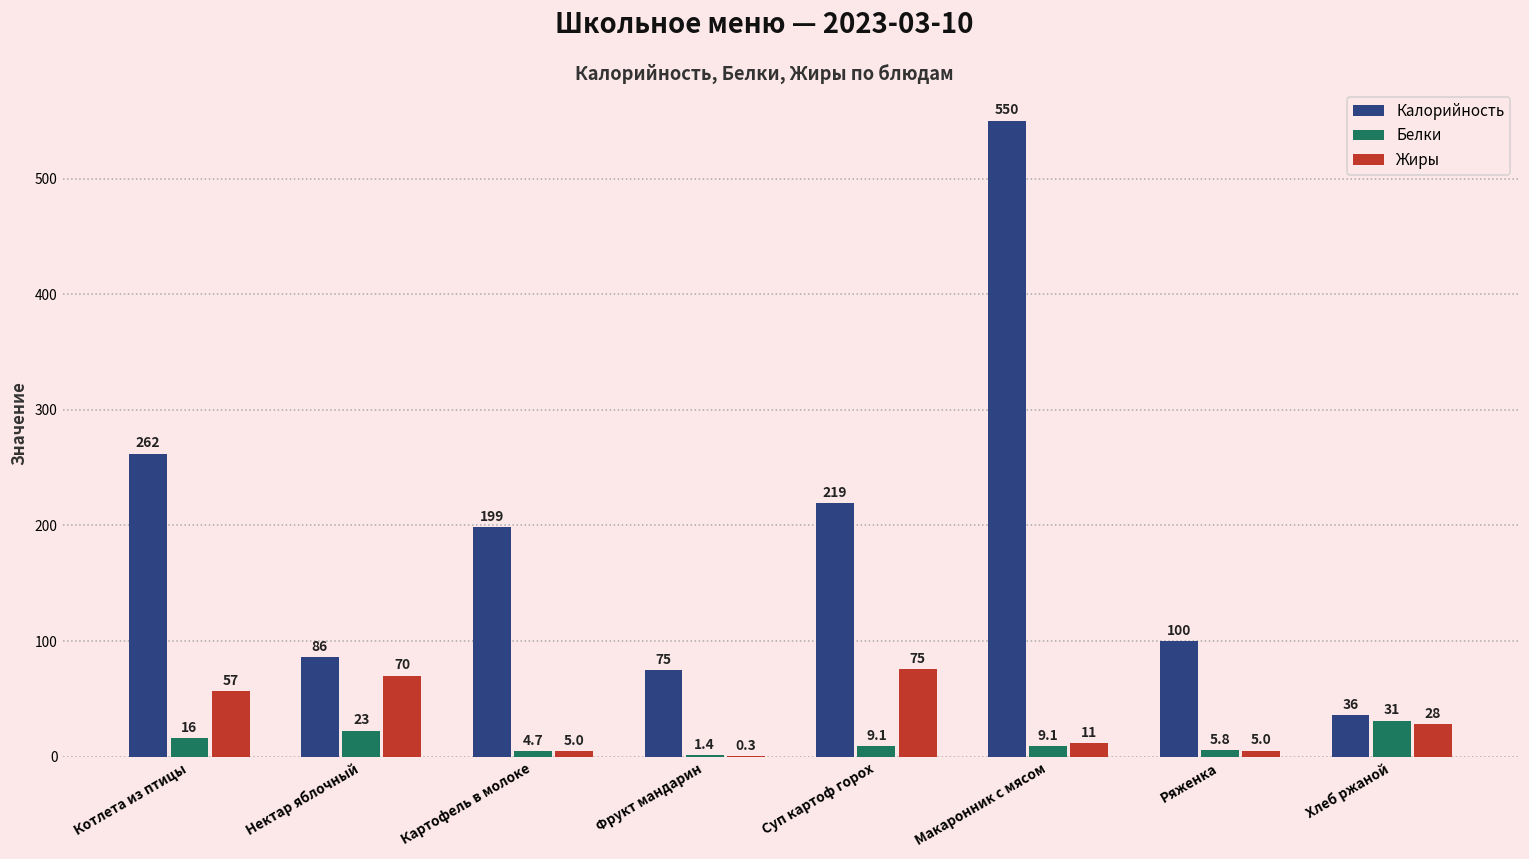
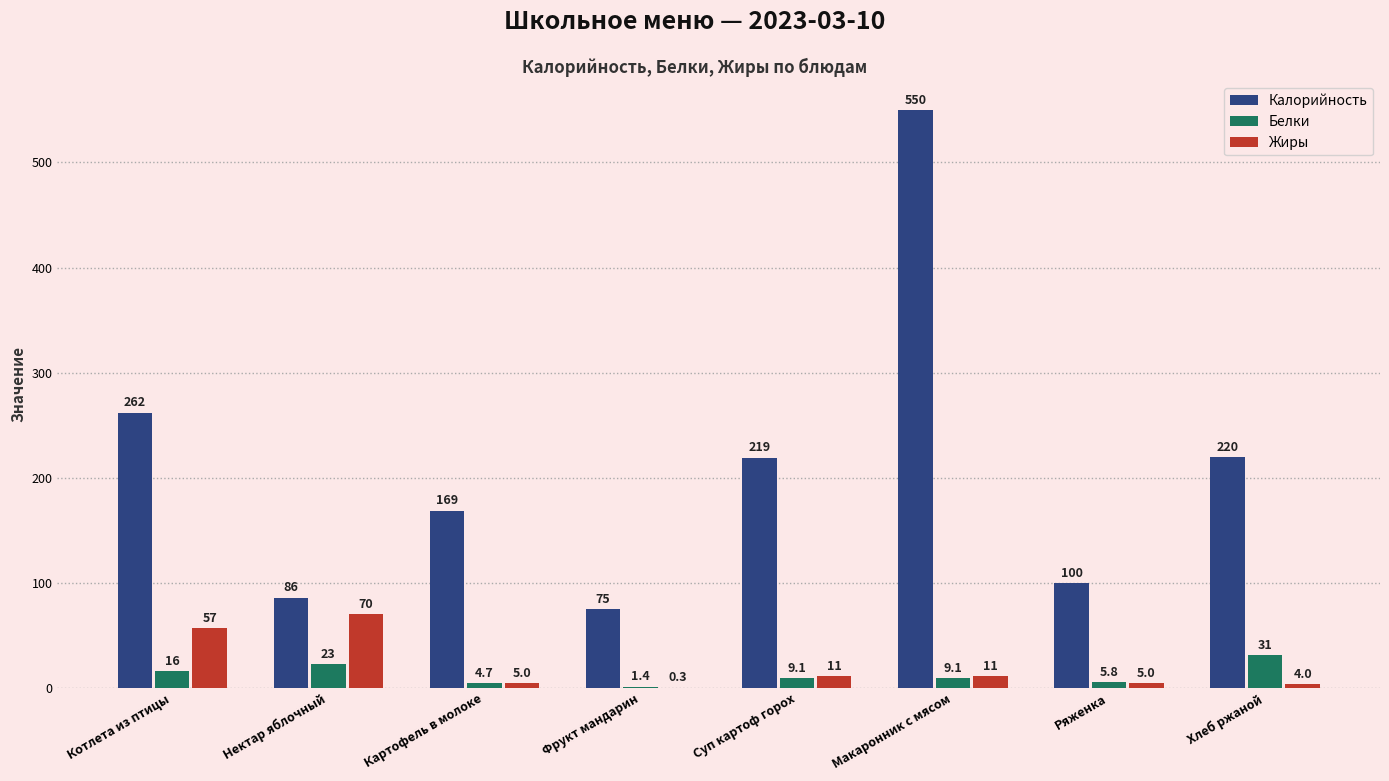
  {
    "Калорийность": {
      "Котлета из птицы": 262,
      "Нектар яблочный": 86,
-     "Картофель в молоке": 199,
+     "Картофель в молоке": 169,
      "Фрукт мандарин": 75,
      "Суп картоф горох": 219,
      "Макаронник с мясом": 550,
      "Ряженка": 100,
-     "Хлеб ржаной": 36
+     "Хлеб ржаной": 220
    },
    "Белки": {
      "Котлета из птицы": 16,
      "Нектар яблочный": 23,
      "Картофель в молоке": 4.7,
      "Фрукт мандарин": 1.4,
      "Суп картоф горох": 9.1,
      "Макаронник с мясом": 9.1,
      "Ряженка": 5.8,
      "Хлеб ржаной": 31
    },
    "Жиры": {
      "Котлета из птицы": 57,
      "Нектар яблочный": 70,
      "Картофель в молоке": 5.0,
      "Фрукт мандарин": 0.3,
-     "Суп картоф горох": 75,
+     "Суп картоф горох": 11,
      "Макаронник с мясом": 11,
      "Ряженка": 5.0,
-     "Хлеб ржаной": 28
+     "Хлеб ржаной": 4.0
    }
  }
